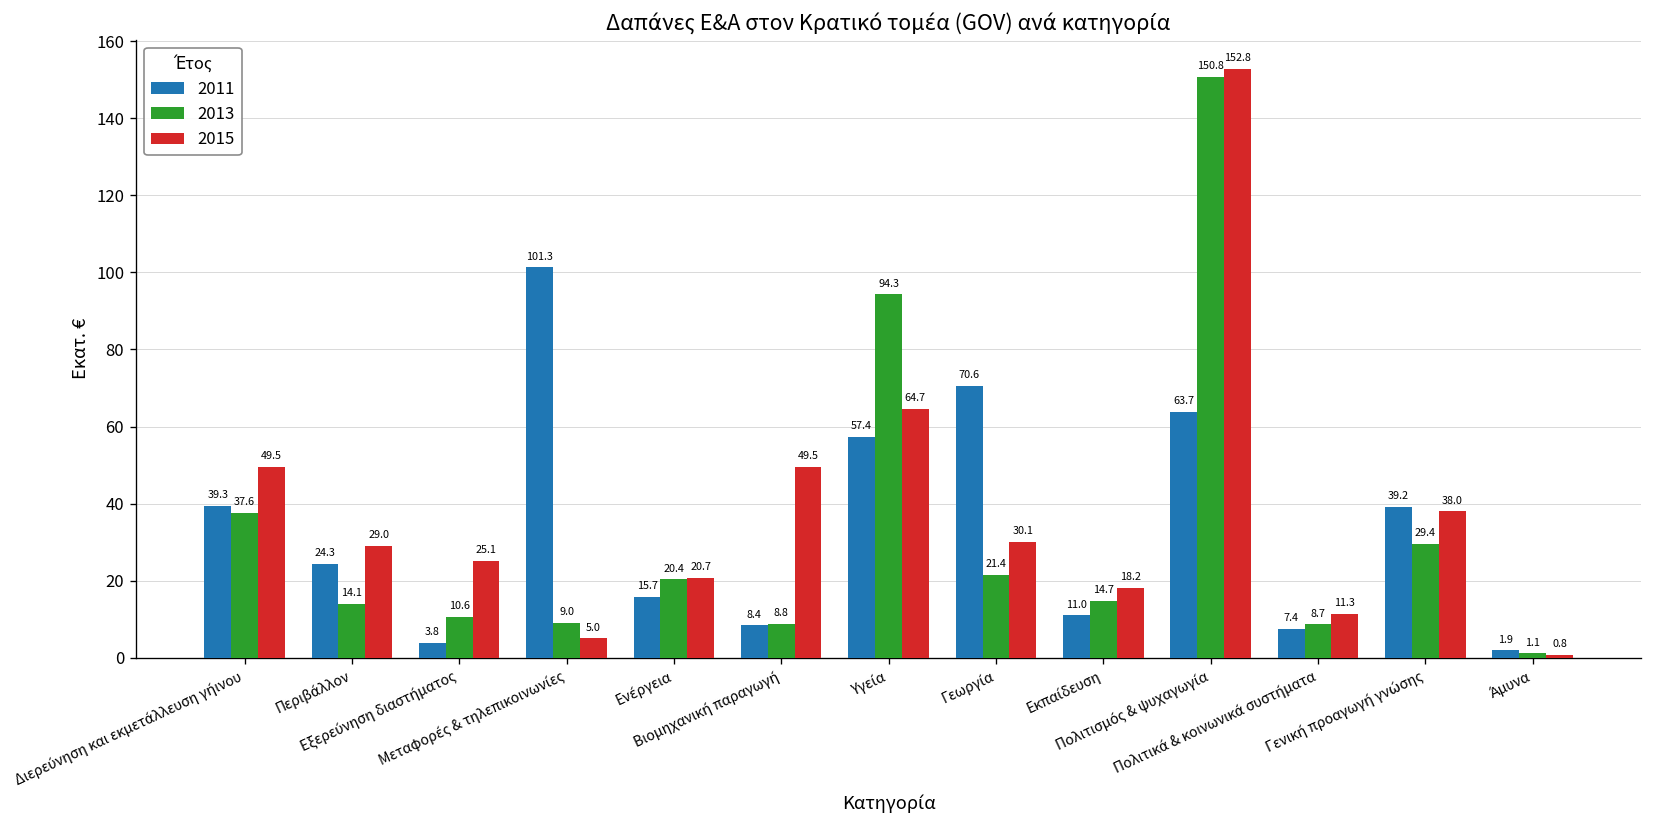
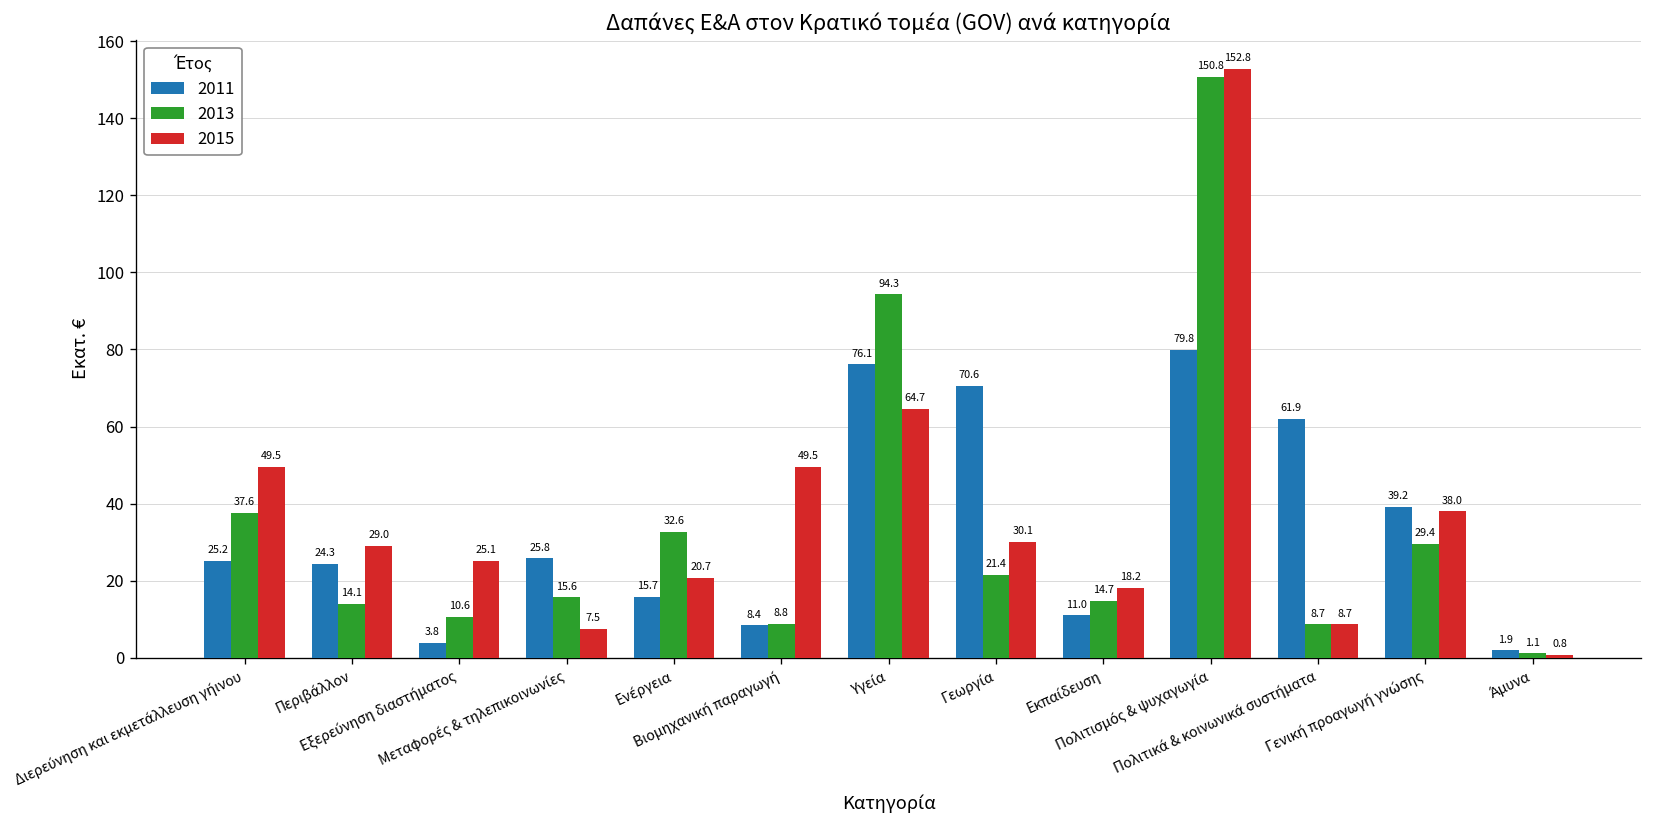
  {
    "2011": {
-     "Διερεύνηση και εκμετάλλευση γήινου": 39.3,
+     "Διερεύνηση και εκμετάλλευση γήινου": 25.2,
      "Περιβάλλον": 24.3,
      "Εξερεύνηση διαστήματος": 3.8,
-     "Μεταφορές & τηλεπικοινωνίες": 101.3,
+     "Μεταφορές & τηλεπικοινωνίες": 25.8,
      "Ενέργεια": 15.7,
      "Βιομηχανική παραγωγή": 8.4,
-     "Υγεία": 57.4,
+     "Υγεία": 76.1,
      "Γεωργία": 70.6,
      "Εκπαίδευση": 11.0,
-     "Πολιτισμός & ψυχαγωγία": 63.7,
-     "Πολιτικά & κοινωνικά συστήματα": 7.4,
+     "Πολιτισμός & ψυχαγωγία": 79.8,
+     "Πολιτικά & κοινωνικά συστήματα": 61.9,
      "Γενική προαγωγή γνώσης": 39.2,
      "Άμυνα": 1.9
    },
    "2013": {
      "Διερεύνηση και εκμετάλλευση γήινου": 37.6,
      "Περιβάλλον": 14.1,
      "Εξερεύνηση διαστήματος": 10.6,
-     "Μεταφορές & τηλεπικοινωνίες": 9.0,
-     "Ενέργεια": 20.4,
+     "Μεταφορές & τηλεπικοινωνίες": 15.6,
+     "Ενέργεια": 32.6,
      "Βιομηχανική παραγωγή": 8.8,
      "Υγεία": 94.3,
      "Γεωργία": 21.4,
      "Εκπαίδευση": 14.7,
      "Πολιτισμός & ψυχαγωγία": 150.8,
      "Πολιτικά & κοινωνικά συστήματα": 8.7,
      "Γενική προαγωγή γνώσης": 29.4,
      "Άμυνα": 1.1
    },
    "2015": {
      "Διερεύνηση και εκμετάλλευση γήινου": 49.5,
      "Περιβάλλον": 29.0,
      "Εξερεύνηση διαστήματος": 25.1,
-     "Μεταφορές & τηλεπικοινωνίες": 5.0,
+     "Μεταφορές & τηλεπικοινωνίες": 7.5,
      "Ενέργεια": 20.7,
      "Βιομηχανική παραγωγή": 49.5,
      "Υγεία": 64.7,
      "Γεωργία": 30.1,
      "Εκπαίδευση": 18.2,
      "Πολιτισμός & ψυχαγωγία": 152.8,
-     "Πολιτικά & κοινωνικά συστήματα": 11.3,
+     "Πολιτικά & κοινωνικά συστήματα": 8.7,
      "Γενική προαγωγή γνώσης": 38.0,
      "Άμυνα": 0.8
    }
  }
